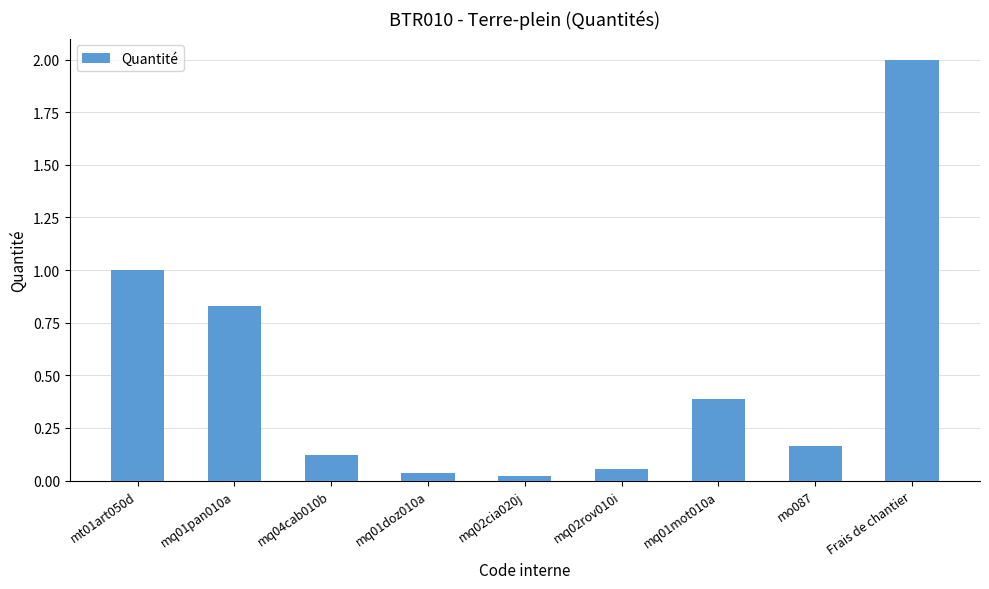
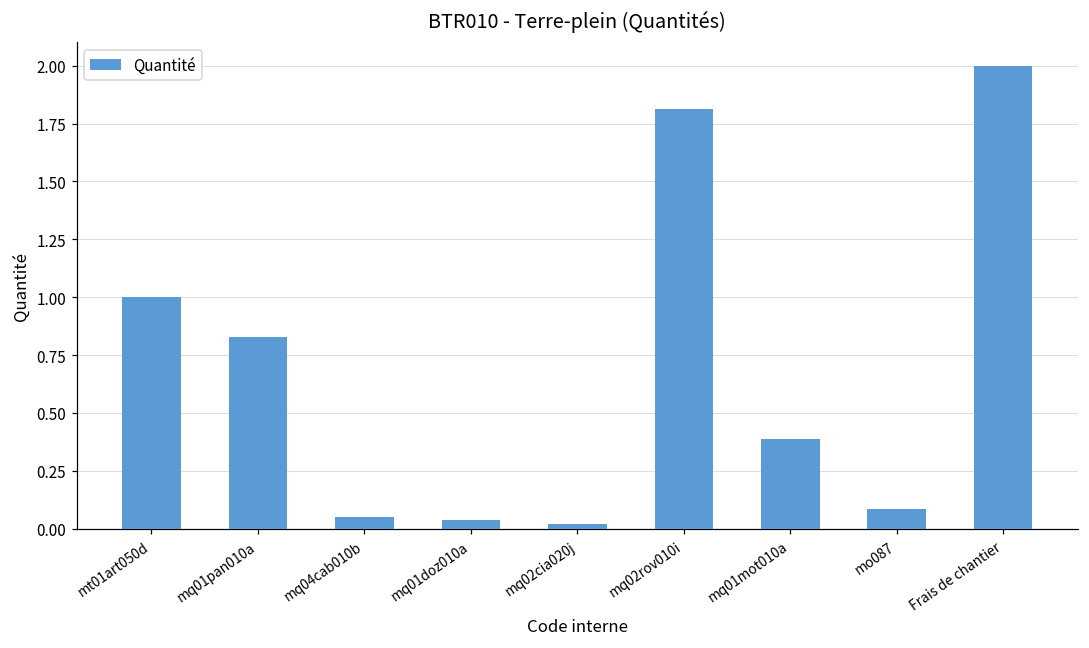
  {
    "mt01art050d": 1.00,
    "mq01pan010a": 0.83,
-   "mq04cab010b": 0.12,
+   "mq04cab010b": 0.05,
    "mq01doz010a": 0.04,
    "mq02cia020j": 0.02,
-   "mq02rov010i": 0.06,
+   "mq02rov010i": 1.81,
    "mq01mot010a": 0.39,
-   "mo087": 0.17,
+   "mo087": 0.09,
    "Frais de chantier": 2.00
  }
